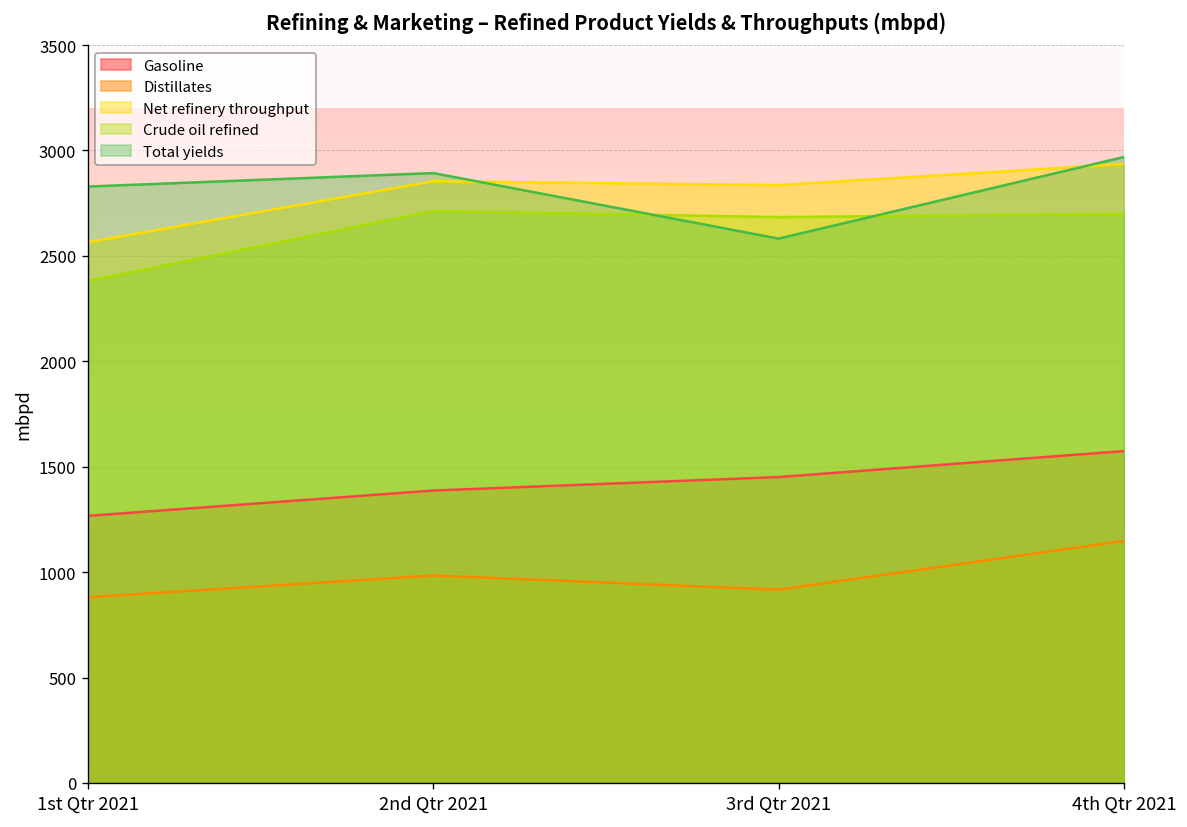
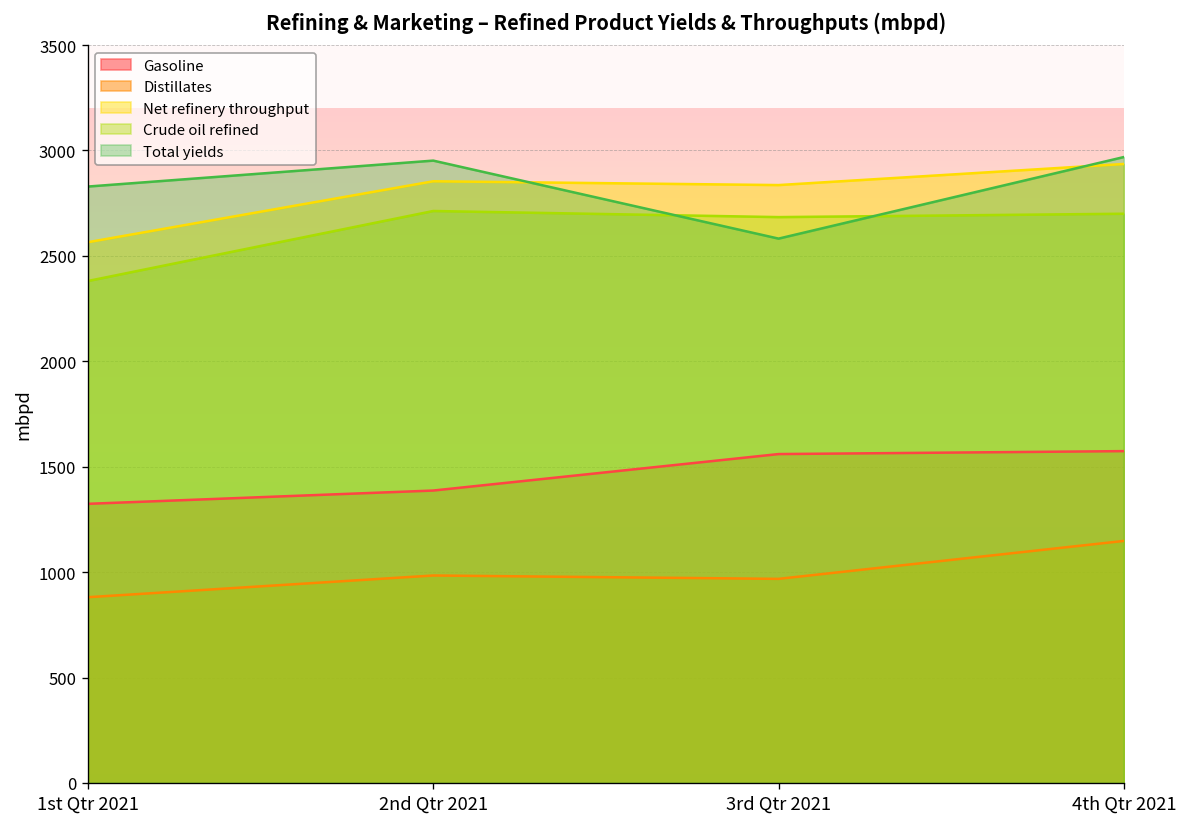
  {
    "Gasoline": {
-     "1st Qtr 2021": 1270,
+     "1st Qtr 2021": 1320,
      "2nd Qtr 2021": 1390,
-     "3rd Qtr 2021": 1450,
+     "3rd Qtr 2021": 1560,
      "4th Qtr 2021": 1570
    },
    "Distillates": {
      "1st Qtr 2021": 880,
      "2nd Qtr 2021": 980,
-     "3rd Qtr 2021": 920,
+     "3rd Qtr 2021": 970,
      "4th Qtr 2021": 1150
    },
    "Total yields": {
      "1st Qtr 2021": 2830,
-     "2nd Qtr 2021": 2890,
+     "2nd Qtr 2021": 2950,
      "3rd Qtr 2021": 2580,
      "4th Qtr 2021": 2970
    }
  }
